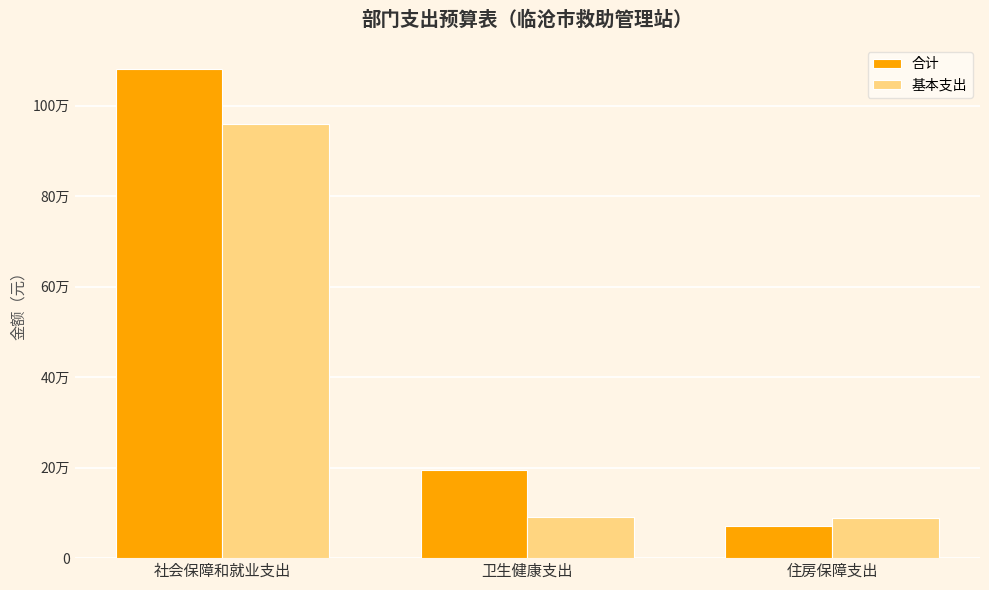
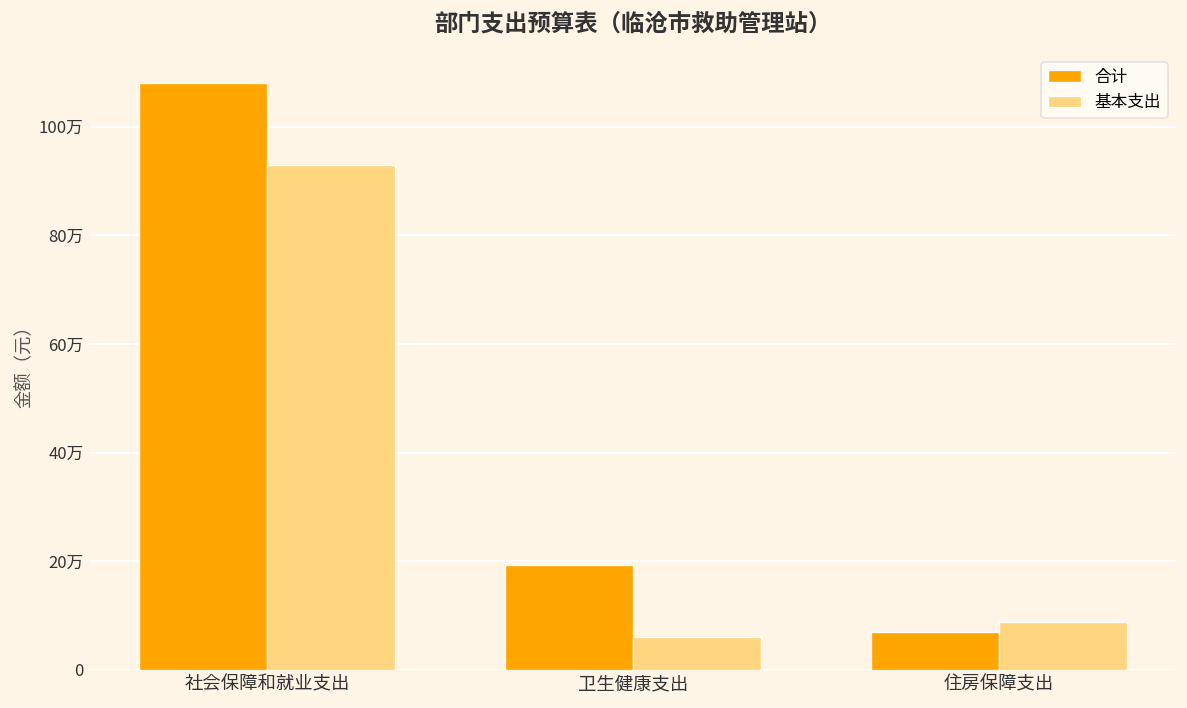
  {
    "合计": {
      "社会保障和就业支出": "108万",
      "卫生健康支出": "19万",
      "住房保障支出": "7万"
    },
    "基本支出": {
-     "社会保障和就业支出": "96万",
-     "卫生健康支出": "9万",
+     "社会保障和就业支出": "93万",
+     "卫生健康支出": "6万",
      "住房保障支出": "9万"
    }
  }
